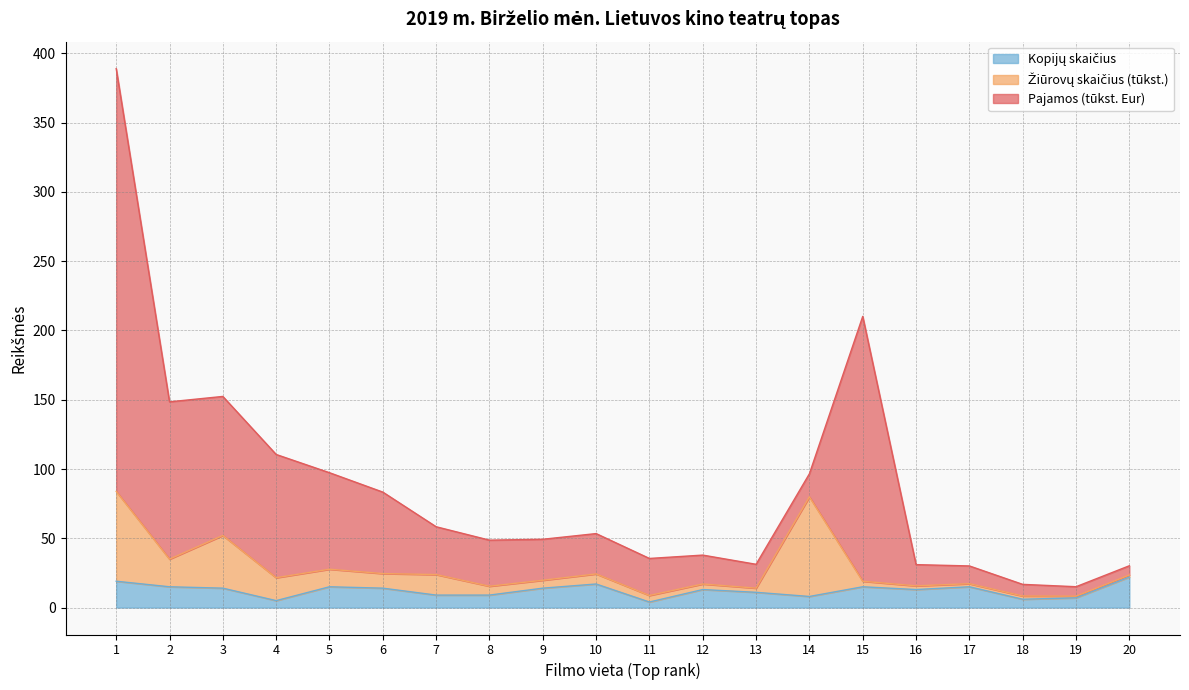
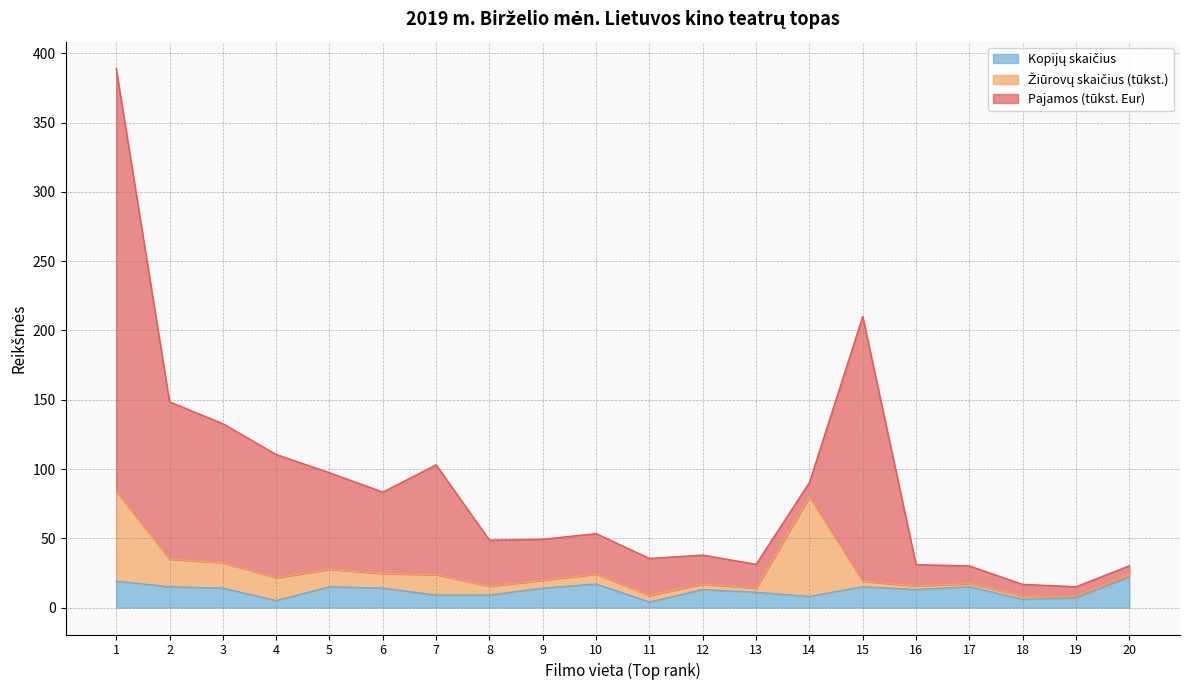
  {
    "Kopijų skaičius": {
      "1": 19,
      "2": 15,
      "3": 14,
      "4": 5,
      "5": 15,
      "6": 14,
      "7": 9,
      "8": 9,
      "9": 14,
      "10": 17,
      "11": 4,
      "12": 13,
      "13": 11,
      "14": 8,
      "15": 15,
      "16": 13,
      "17": 15,
      "18": 6
    },
    "Žiūrovų skaičius (tūkst.)": {
      "1": 65,
      "2": 20,
-     "3": 38,
+     "3": 18,
      "4": 17,
      "5": 13,
      "6": 11,
      "7": 15,
      "8": 6,
      "9": 6,
      "10": 7,
      "11": 5,
      "12": 4,
      "13": 3,
      "14": 72,
      "15": 4,
      "16": 3,
      "17": 2,
      "18": 2
    },
    "Pajamos (tūkst. Eur)": {
      "1": 305,
      "2": 114,
      "3": 100,
      "4": 89,
      "5": 70,
      "6": 59,
-     "7": 35,
+     "7": 79,
      "8": 33,
      "9": 30,
      "10": 29,
      "11": 27,
      "12": 21,
      "13": 17,
-     "14": 17,
+     "14": 10,
      "15": 191,
      "16": 15,
      "17": 13,
      "18": 8,
      "19": 7,
      "20": 7
    }
  }
